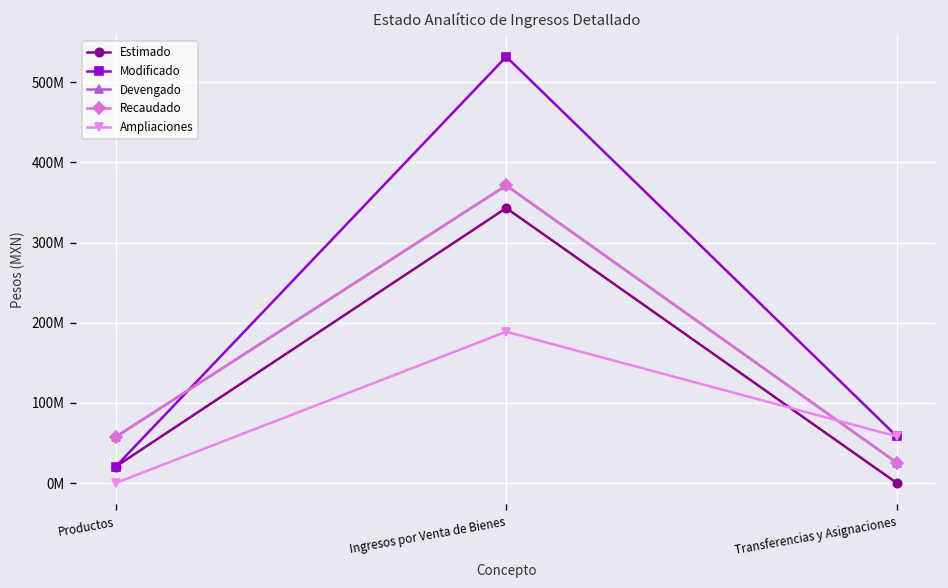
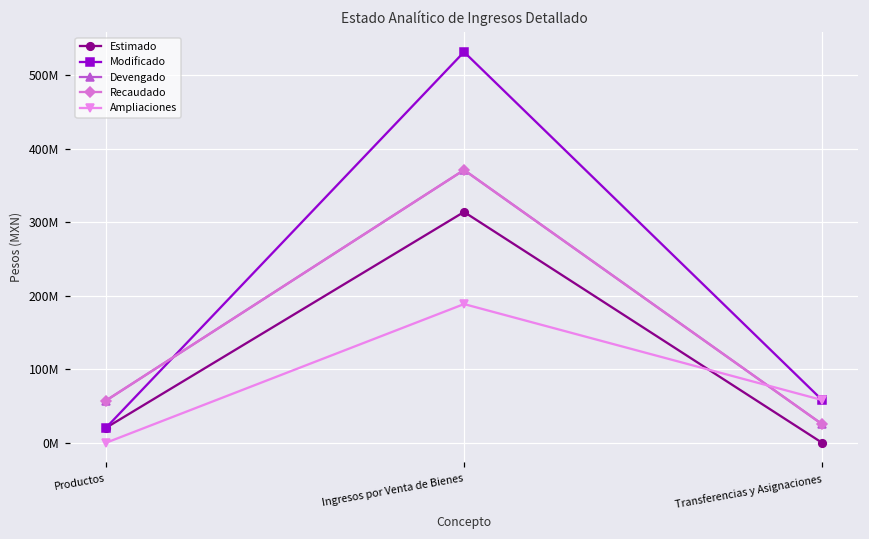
  {
    "Estimado": {
-     "Ingresos por Venta de Bienes": 340000000,
+     "Ingresos por Venta de Bienes": 310000000,
      "Transferencias y Asignaciones": 0
    },
    "Modificado": {
      "Ingresos por Venta de Bienes": 530000000
    }
  }
